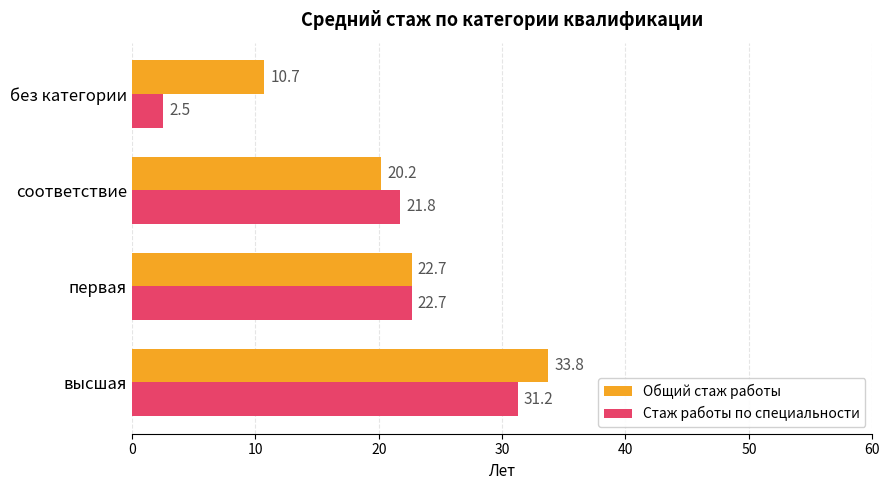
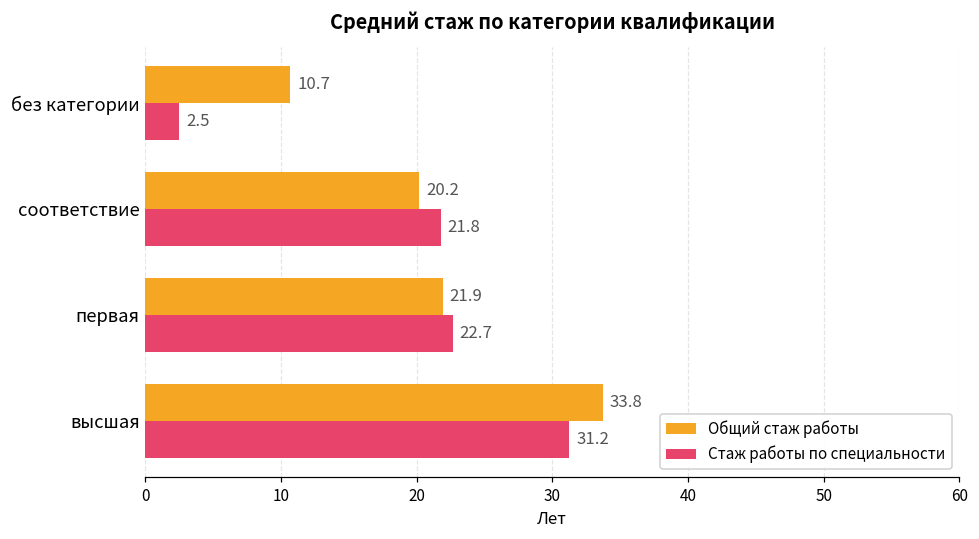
  {
    "Общий стаж работы": {
      "без категории": 10.7,
      "соответствие": 20.2,
-     "первая": 22.7,
+     "первая": 21.9,
      "высшая": 33.8
    },
    "Стаж работы по специальности": {
      "без категории": 2.5,
      "соответствие": 21.8,
      "первая": 22.7,
      "высшая": 31.2
    }
  }
